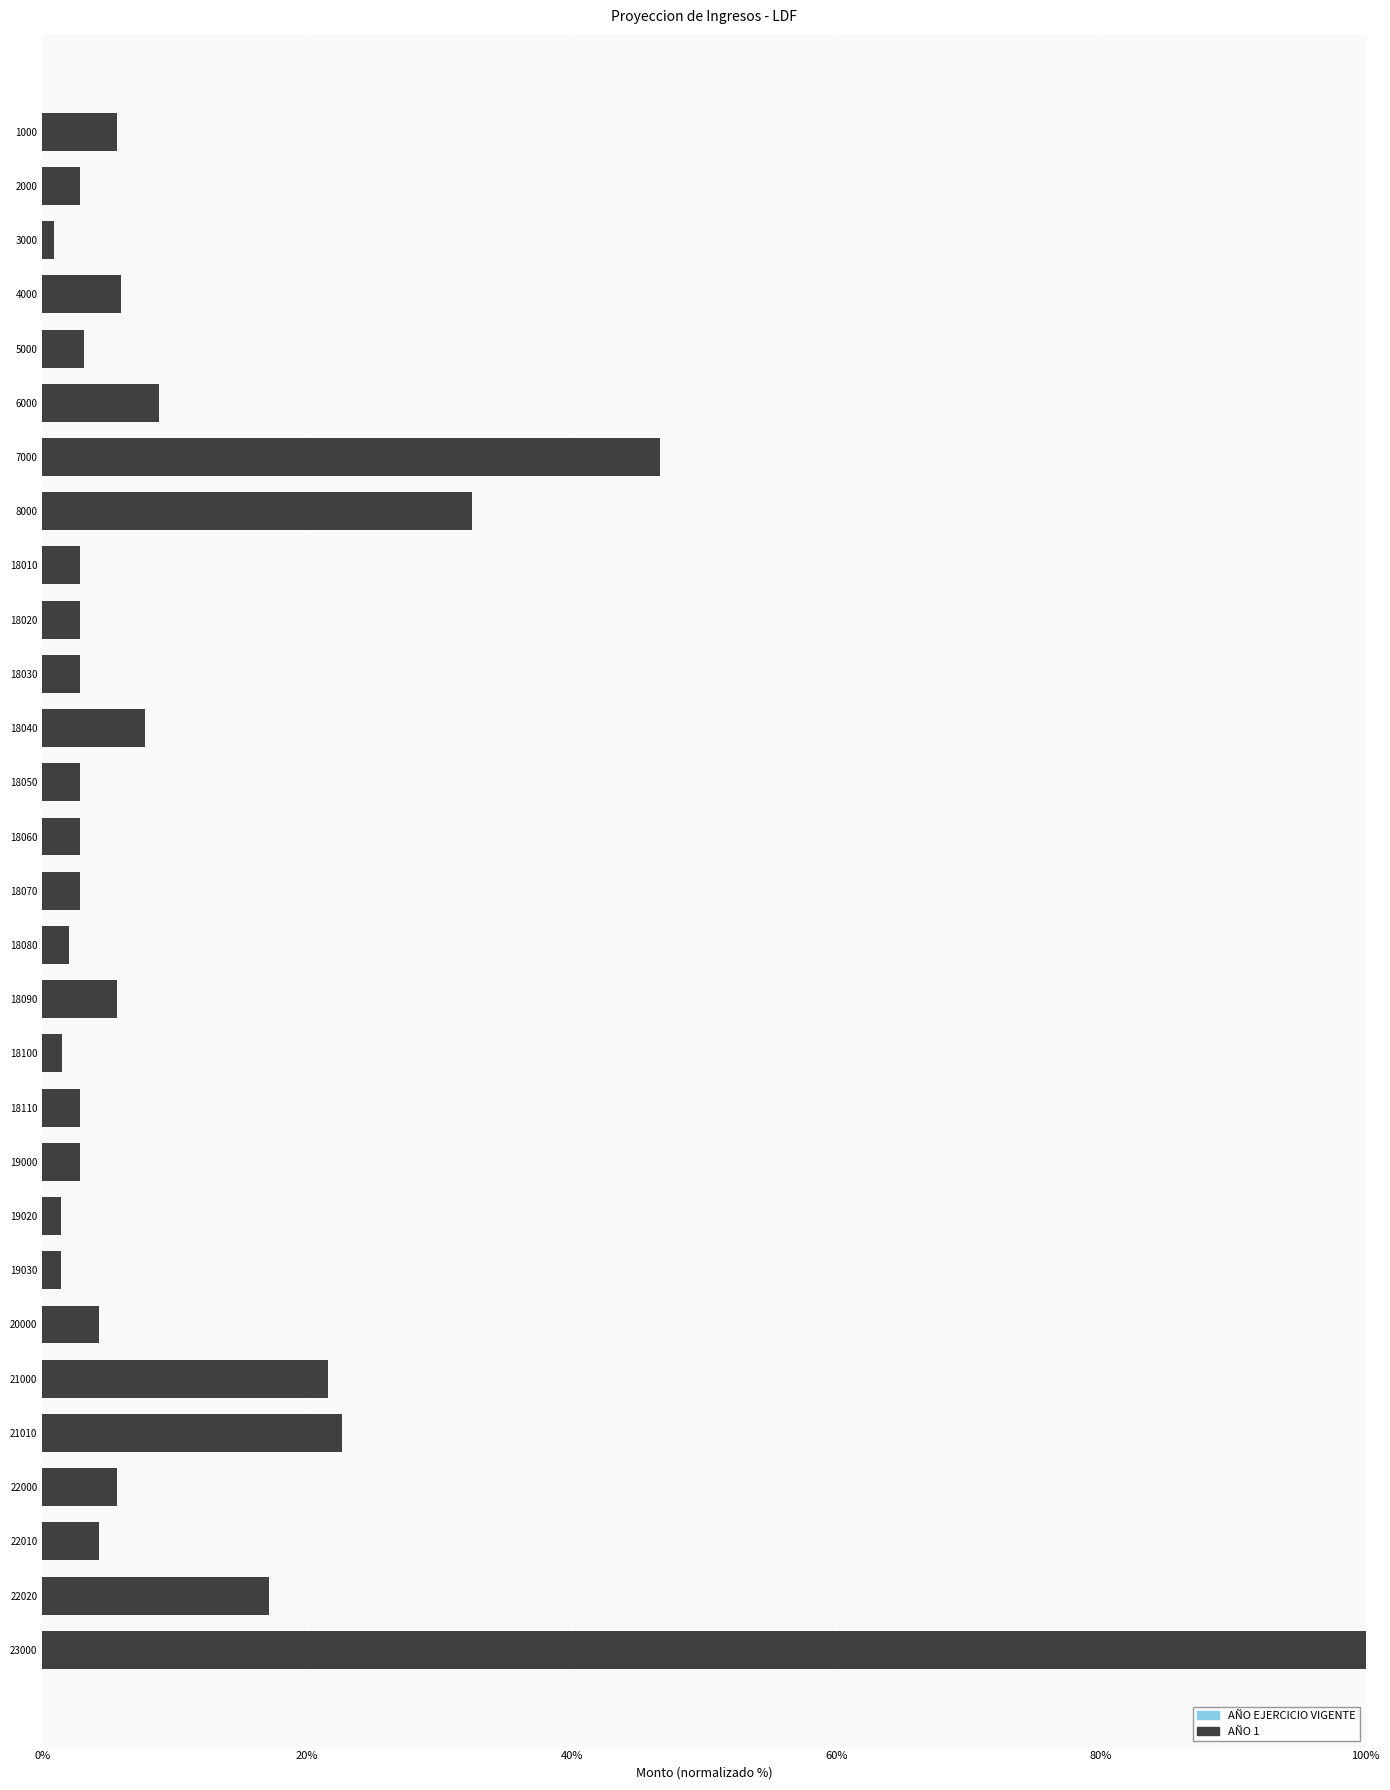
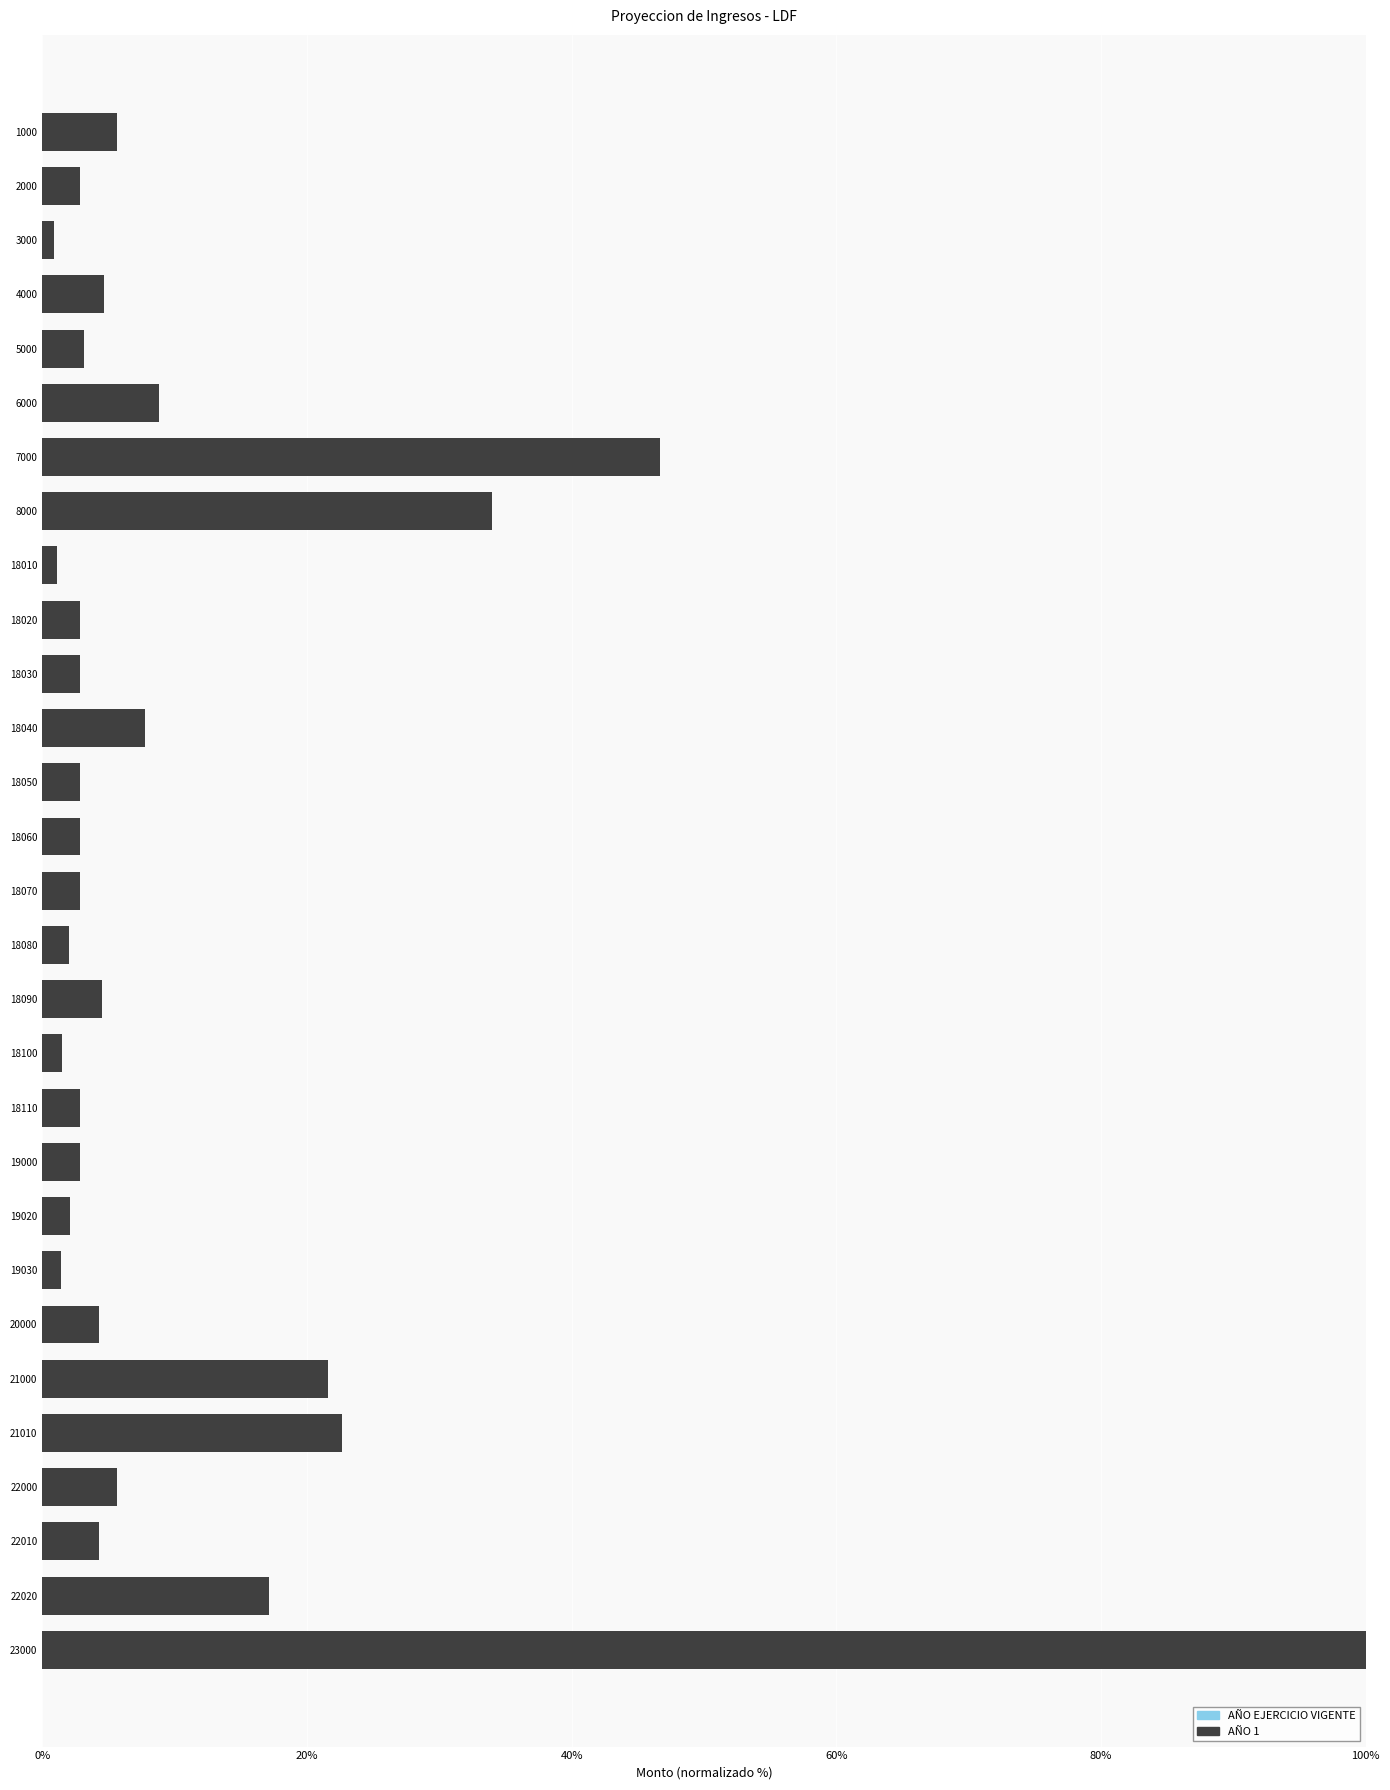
  {
    "AÑO EJERCICIO VIGENTE": {
      "1000": "0.0%",
      "2000": "0.0%",
      "3000": "0.0%",
      "4000": "0.0%",
      "5000": "0.0%",
      "6000": "0.0%",
      "7000": "0.0%",
      "8000": "0.0%",
      "18010": "0.0%",
      "18020": "0.0%",
      "18030": "0.0%",
      "18040": "0.0%",
      "18050": "0.0%",
      "18060": "0.0%",
      "18090": "0.0%",
      "18100": "0.0%",
      "18110": "0.0%",
      "19000": "0.0%",
      "19020": "0.0%",
      "19030": "0.0%",
      "20000": "0.0%",
      "21000": "0.0%",
      "21010": "0.0%",
      "22000": "0.0%",
      "22010": "0.0%",
      "22020": "0.0%",
      "23000": "0.0%"
    },
    "AÑO 1": {
      "1000": "5.7%",
      "2000": "2.9%",
      "3000": "0.8%",
-     "4000": "5.9%",
+     "4000": "4.7%",
      "5000": "3.1%",
      "6000": "8.8%",
      "7000": "46.7%",
-     "8000": "32.5%",
-     "18010": "2.8%",
+     "8000": "34.0%",
+     "18010": "1.1%",
      "18020": "2.8%",
      "18030": "2.8%",
      "18040": "7.8%",
      "18050": "2.8%",
      "18060": "2.8%",
      "18070": "2.8%",
      "18080": "2.0%",
-     "18090": "5.7%",
+     "18090": "4.5%",
      "18100": "1.5%",
      "18110": "2.8%",
      "19000": "2.8%",
-     "19020": "1.4%",
+     "19020": "2.1%",
      "19030": "1.4%",
      "20000": "4.2%",
      "21000": "21.6%",
      "21010": "22.7%",
      "22000": "5.7%",
      "22010": "4.2%",
      "22020": "17.1%",
      "23000": "100.0%"
    }
  }
